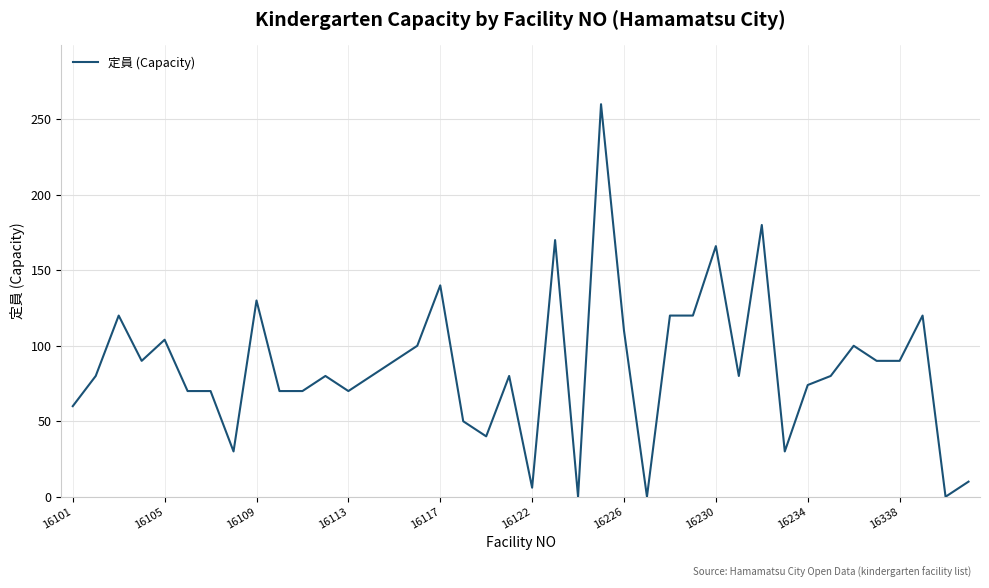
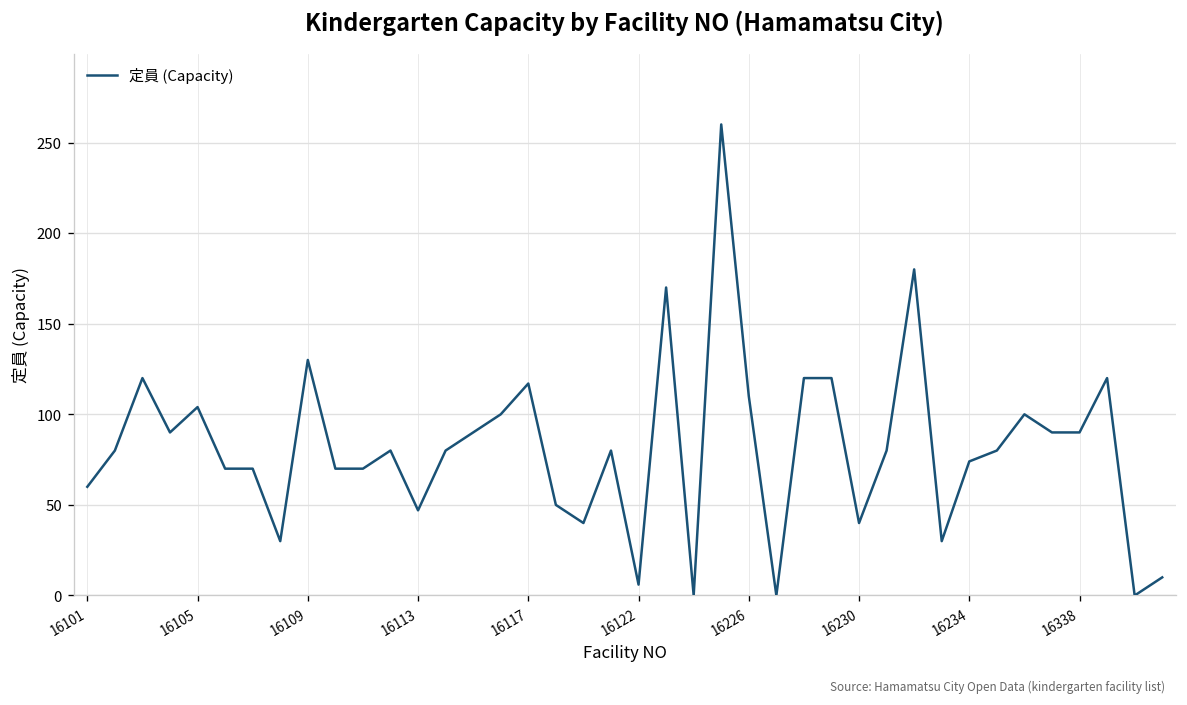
  {
    "16101": 60,
    "16105": 104,
    "16109": 130,
-   "16113": 70,
-   "16117": 140,
+   "16113": 47,
+   "16117": 117,
    "16122": 6,
    "16226": 110,
-   "16230": 166,
+   "16230": 40,
    "16234": 74,
    "16338": 90
  }
